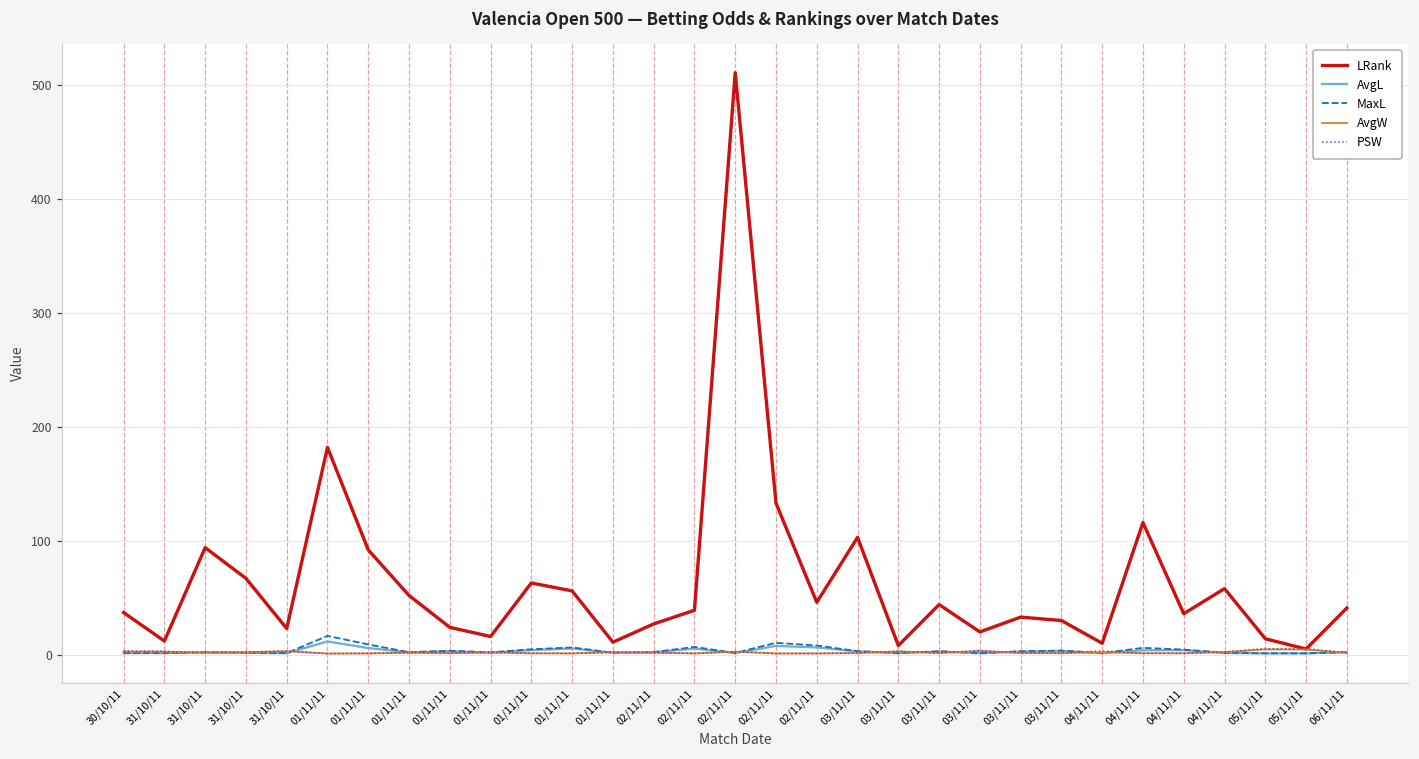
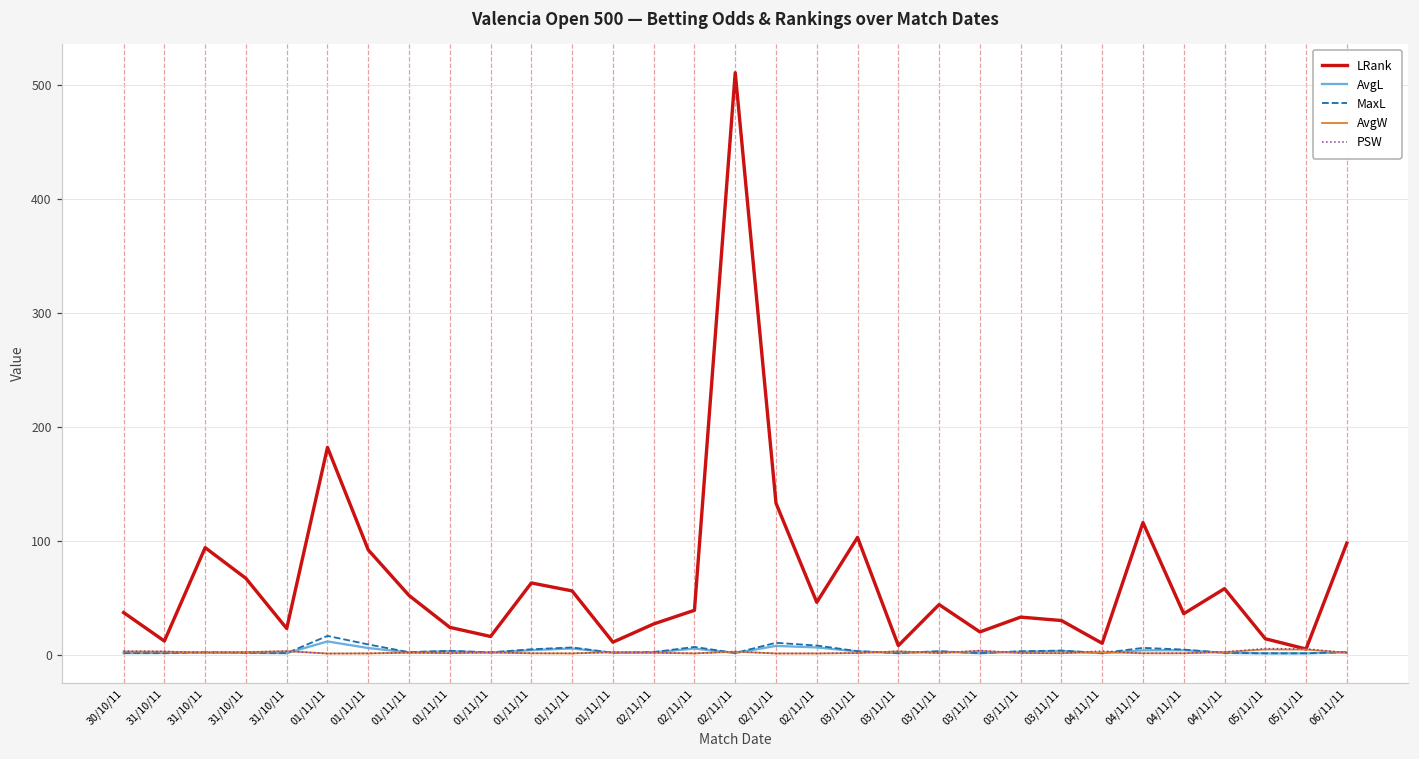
  {
    "LRank": {
      "30/10/11": 37,
-     "06/11/11": 41
+     "06/11/11": 98
    }
  }
